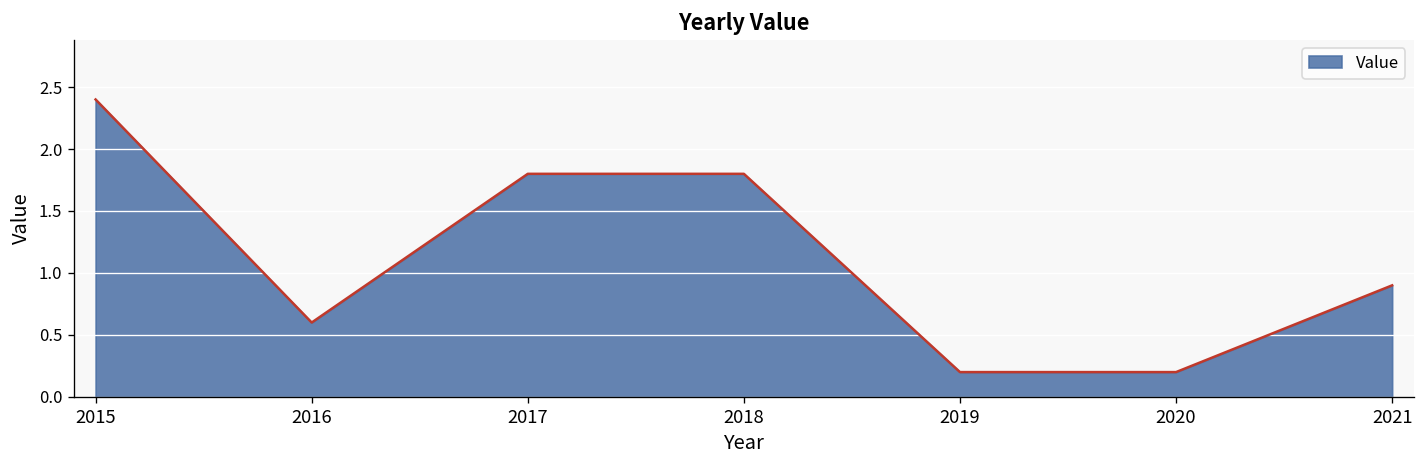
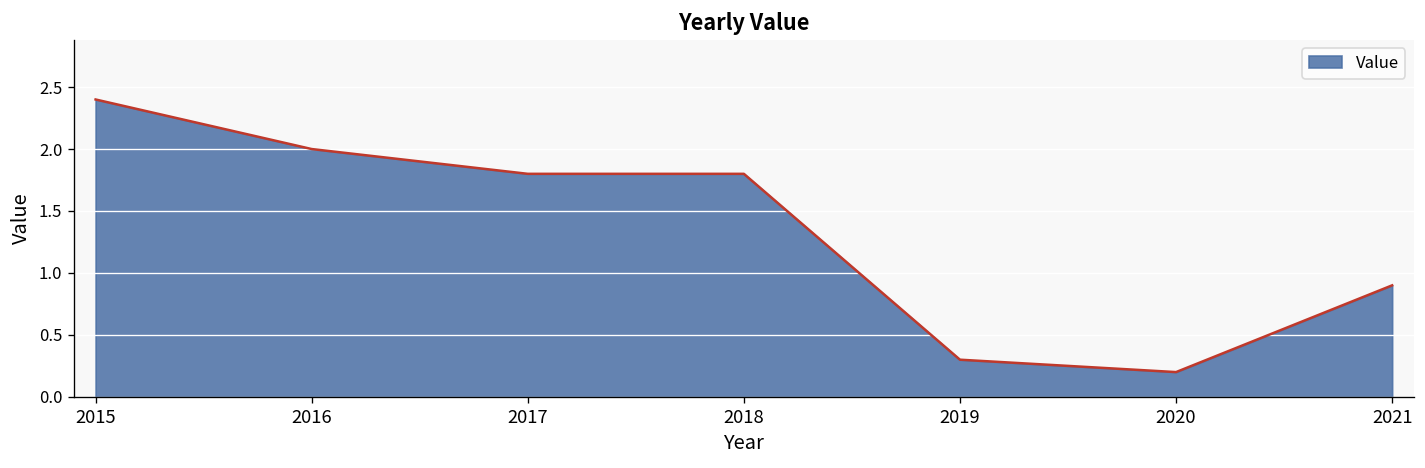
  {
    "2015": 2.4,
-   "2016": 0.6,
+   "2016": 2.0,
    "2017": 1.8,
    "2018": 1.8,
-   "2019": 0.2,
+   "2019": 0.3,
    "2020": 0.2,
    "2021": 0.9
  }
